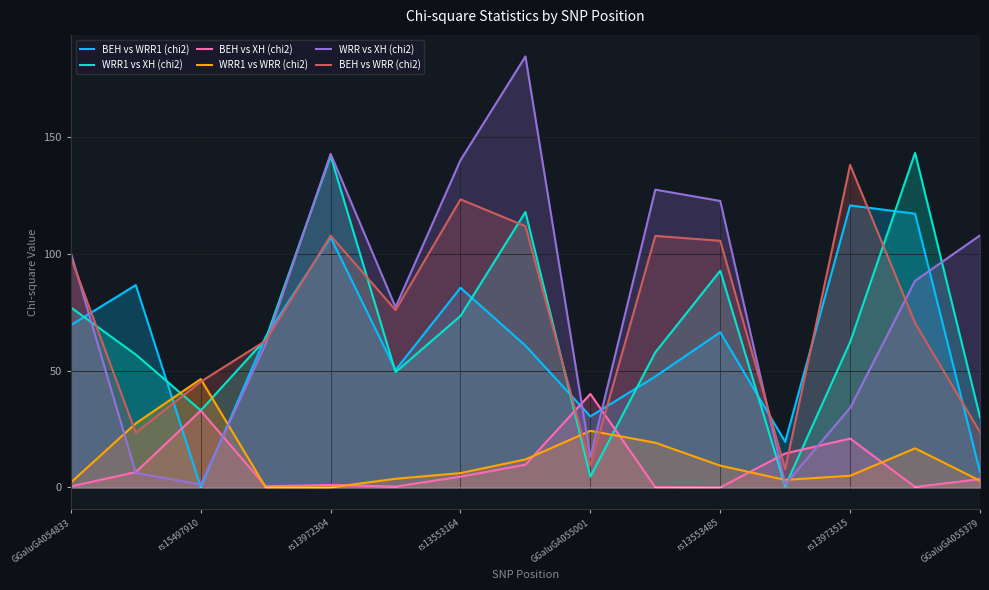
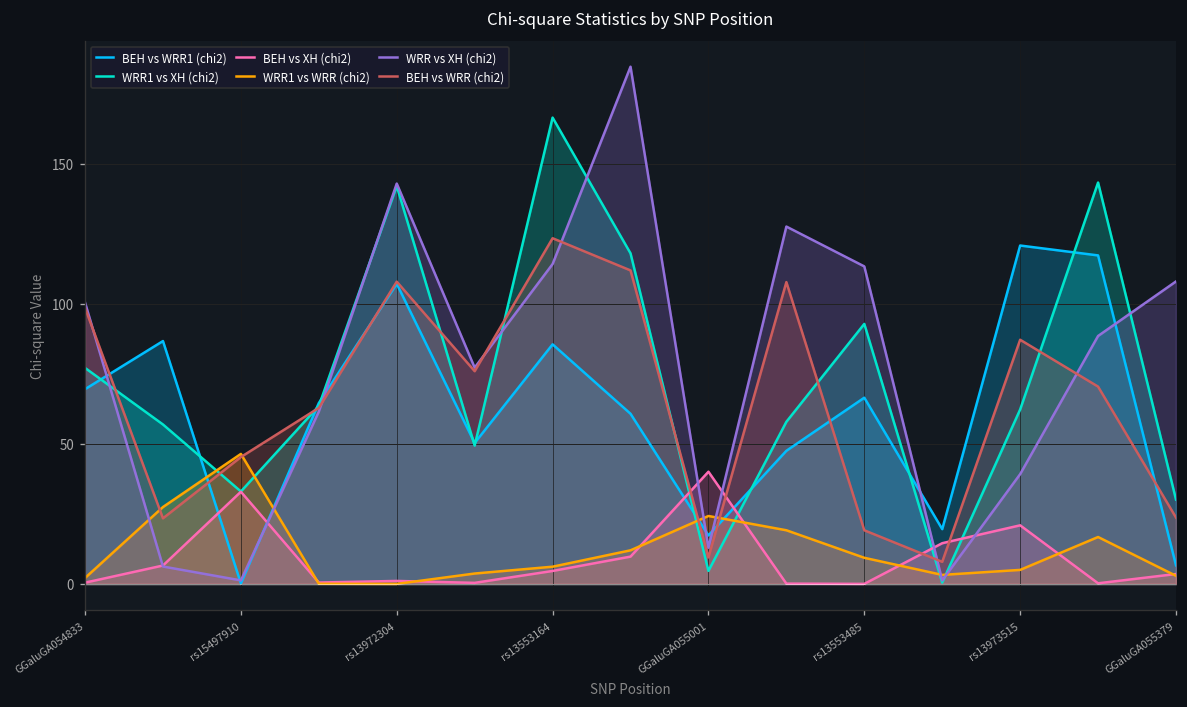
  {
    "BEH vs WRR1 (chi2)": {
      "GGaluGA054833": 70,
      "rs15497910": 0,
      "rs13553164": 86,
-     "GGaluGA055001": 30,
+     "GGaluGA055001": 17,
      "rs13553485": 66,
      "rs13973515": 121,
      "GGaluGA055379": 7
    },
    "WRR1 vs XH (chi2)": {
      "GGaluGA054833": 77,
-     "rs13553164": 73,
+     "rs13553164": 167,
      "GGaluGA055001": 5,
      "rs13553485": 93,
      "rs13973515": 62,
      "GGaluGA055379": 30
    },
    "BEH vs XH (chi2)": {
      "GGaluGA054833": 0,
      "rs13553164": 5,
      "GGaluGA055001": 40,
      "rs13553485": 0,
      "rs13973515": 21
    },
    "WRR1 vs WRR (chi2)": {
      "GGaluGA054833": 2,
      "rs15497910": 46,
      "rs13553164": 6,
      "GGaluGA055001": 24,
      "rs13553485": 9,
      "rs13973515": 5
    },
    "WRR vs XH (chi2)": {
      "GGaluGA054833": 100,
      "rs15497910": 1,
-     "rs13553164": 140,
+     "rs13553164": 114,
      "GGaluGA055001": 13,
-     "rs13553485": 123,
-     "rs13973515": 34,
+     "rs13553485": 113,
+     "rs13973515": 39,
      "GGaluGA055379": 108
    },
    "BEH vs WRR (chi2)": {
      "GGaluGA054833": 99,
      "rs15497910": 45,
      "rs13553164": 123,
      "GGaluGA055001": 9,
-     "rs13553485": 106,
-     "rs13973515": 138,
+     "rs13553485": 19,
+     "rs13973515": 87,
      "GGaluGA055379": 24
    }
  }
